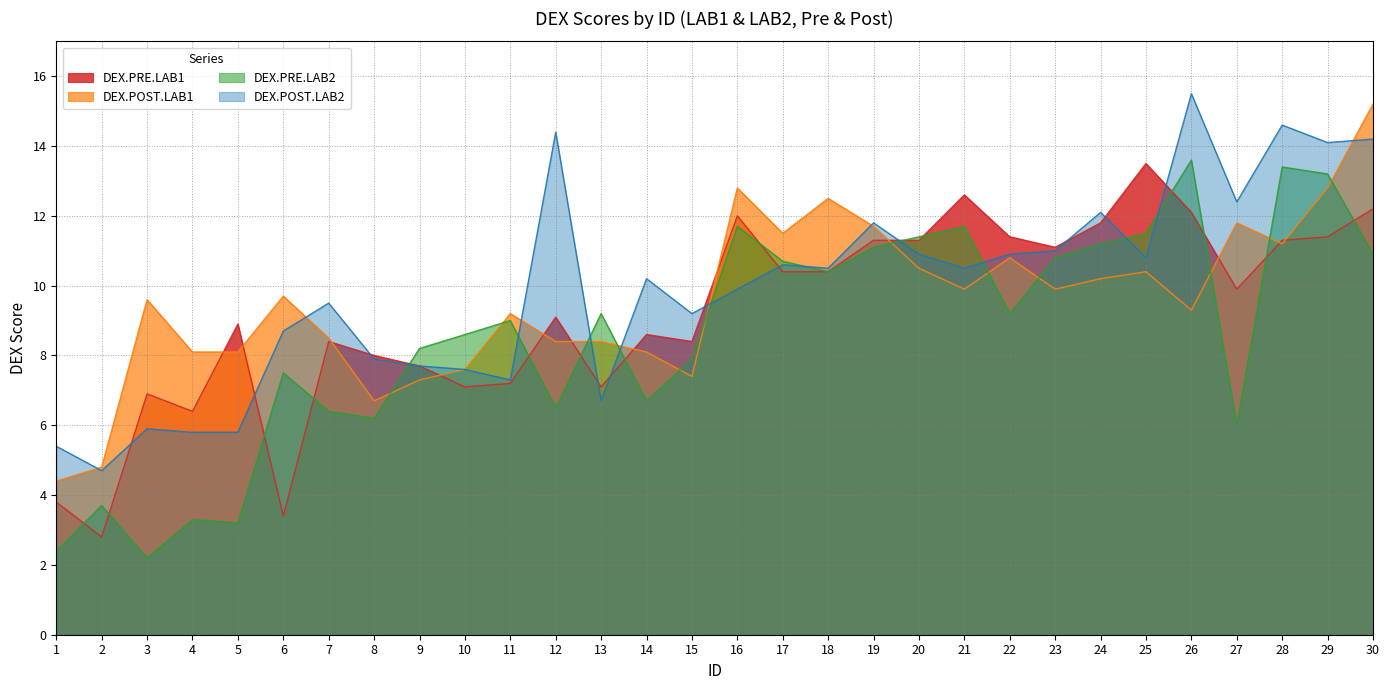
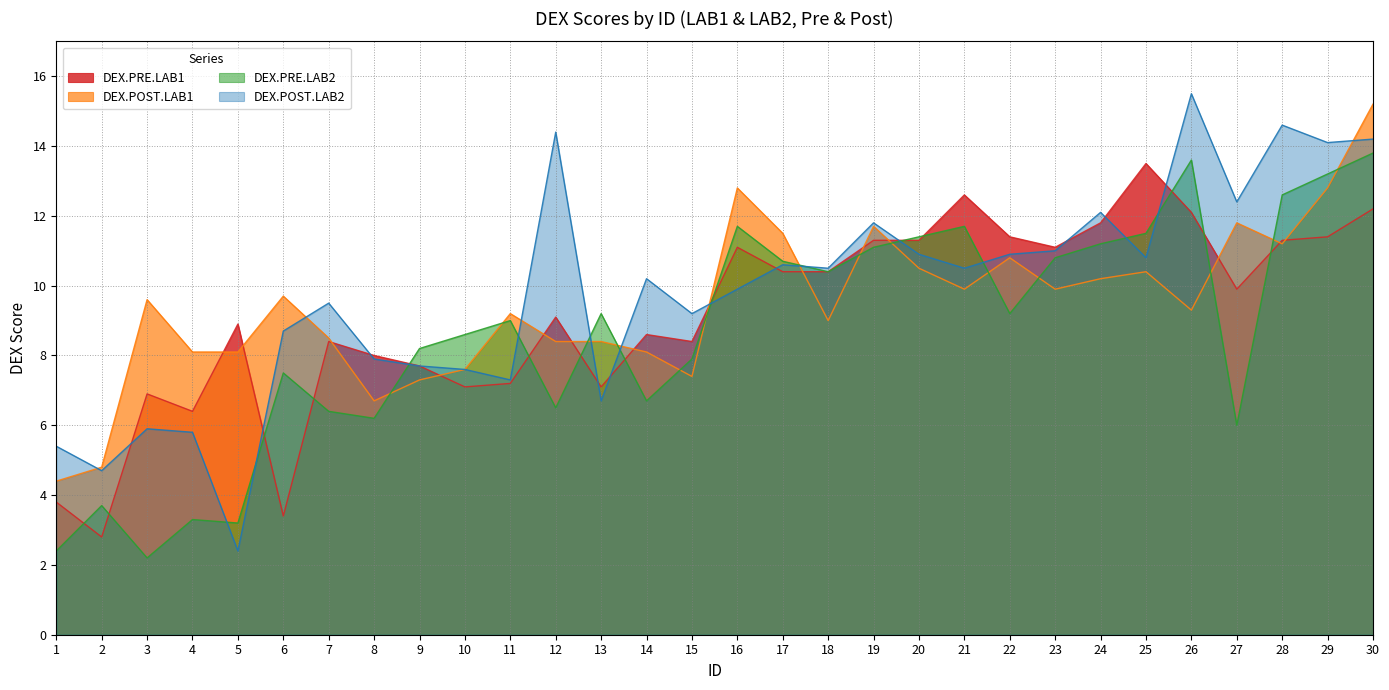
  {
    "DEX.PRE.LAB1": {
      "1": 3.8,
      "2": 2.8,
      "3": 6.9,
      "4": 6.4,
      "5": 8.9,
      "6": 3.4,
      "7": 8.4,
      "8": 8.0,
      "10": 7.1,
      "11": 7.2,
      "12": 9.1,
      "13": 7.1,
      "14": 8.6,
      "15": 8.4,
-     "16": 12.0,
+     "16": 11.1,
      "17": 10.4,
      "19": 11.3,
      "20": 11.3,
      "21": 12.6,
      "22": 11.4,
      "23": 11.1,
      "24": 11.8,
      "25": 13.5,
      "26": 12.1,
      "27": 9.9,
      "28": 11.3,
      "29": 11.4,
      "30": 12.2
    },
    "DEX.POST.LAB1": {
      "1": 4.4,
      "2": 4.8,
      "3": 9.6,
      "4": 8.1,
      "5": 8.1,
      "6": 9.7,
      "7": 8.5,
      "8": 6.7,
      "9": 7.3,
      "11": 9.2,
      "12": 8.4,
      "13": 8.4,
      "14": 8.1,
      "15": 7.4,
      "16": 12.8,
      "17": 11.5,
-     "18": 12.5,
+     "18": 9.0,
      "19": 11.7,
      "20": 10.5,
      "21": 9.9,
      "22": 10.8,
      "23": 9.9,
      "24": 10.2,
      "25": 10.4,
      "26": 9.3,
      "27": 11.8,
      "28": 11.2,
      "29": 12.8,
      "30": 15.2
    },
    "DEX.PRE.LAB2": {
      "1": 2.4,
      "2": 3.7,
      "3": 2.2,
      "4": 3.3,
      "5": 3.2,
      "6": 7.5,
      "7": 6.4,
      "8": 6.2,
      "9": 8.2,
      "10": 8.6,
      "11": 9.0,
      "12": 6.5,
      "13": 9.2,
      "14": 6.7,
      "15": 7.9,
      "16": 11.7,
      "17": 10.7,
      "19": 11.1,
      "20": 11.4,
      "21": 11.7,
      "22": 9.2,
      "23": 10.8,
      "24": 11.2,
      "25": 11.5,
      "26": 13.6,
      "27": 6.0,
-     "28": 13.4,
+     "28": 12.6,
      "29": 13.2,
-     "30": 10.9
+     "30": 13.8
    },
    "DEX.POST.LAB2": {
      "1": 5.4,
      "2": 4.7,
      "3": 5.9,
      "4": 5.8,
-     "5": 5.8,
+     "5": 2.4,
      "6": 8.7,
      "7": 9.5,
      "8": 7.9,
      "11": 7.3,
      "12": 14.4,
      "13": 6.7,
      "14": 10.2,
      "15": 9.2,
      "16": 9.9,
      "17": 10.6,
      "18": 10.5,
      "19": 11.8,
      "20": 10.9,
      "21": 10.5,
      "22": 10.9,
      "23": 11.0,
      "24": 12.1,
      "25": 10.8,
      "26": 15.5,
      "27": 12.4,
      "28": 14.6,
      "29": 14.1,
      "30": 14.2
    }
  }
